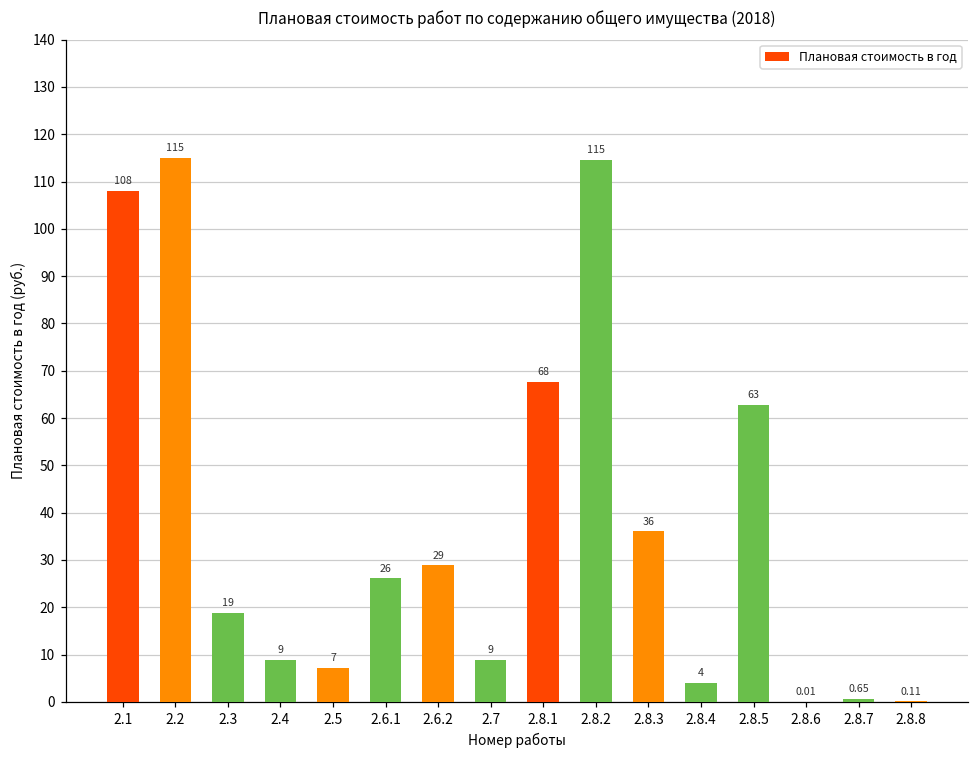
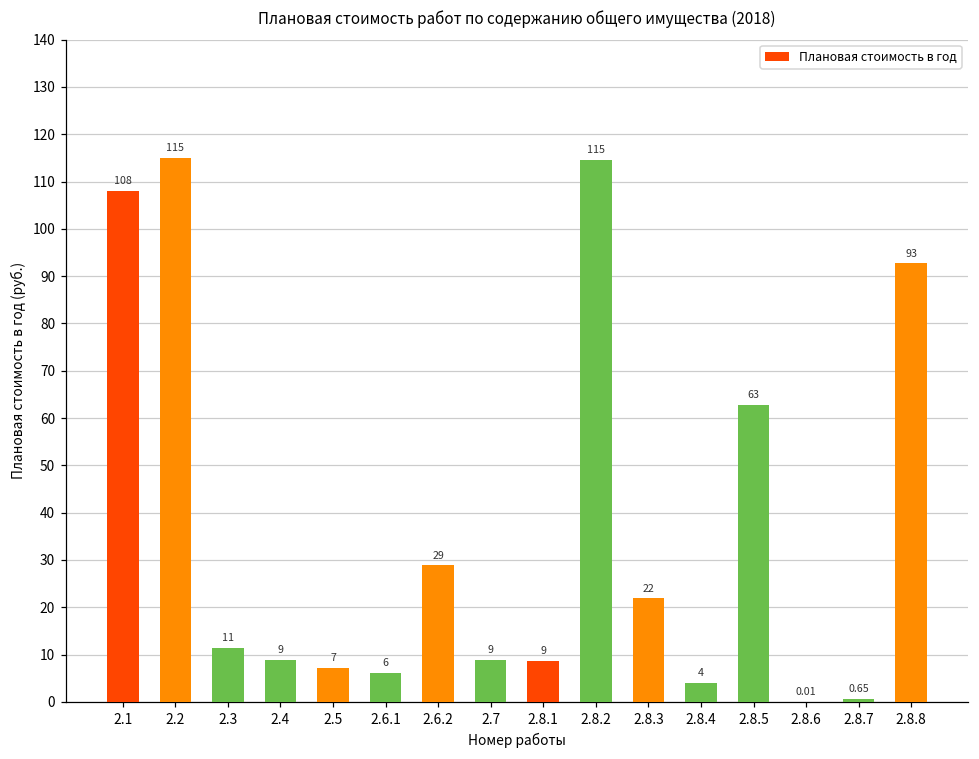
  {
    "2.1": 108,
    "2.2": 115,
-   "2.3": 19,
+   "2.3": 11,
    "2.4": 9,
    "2.5": 7,
-   "2.6.1": 26,
+   "2.6.1": 6,
    "2.6.2": 29,
    "2.7": 9,
-   "2.8.1": 68,
+   "2.8.1": 9,
    "2.8.2": 115,
-   "2.8.3": 36,
+   "2.8.3": 22,
    "2.8.4": 4,
    "2.8.5": 63,
    "2.8.6": 0.01,
    "2.8.7": 0.65,
-   "2.8.8": 0.11
+   "2.8.8": 93
  }
